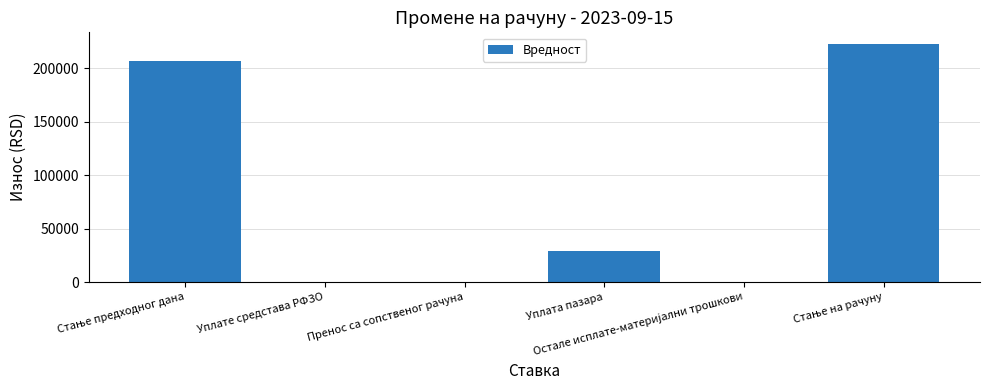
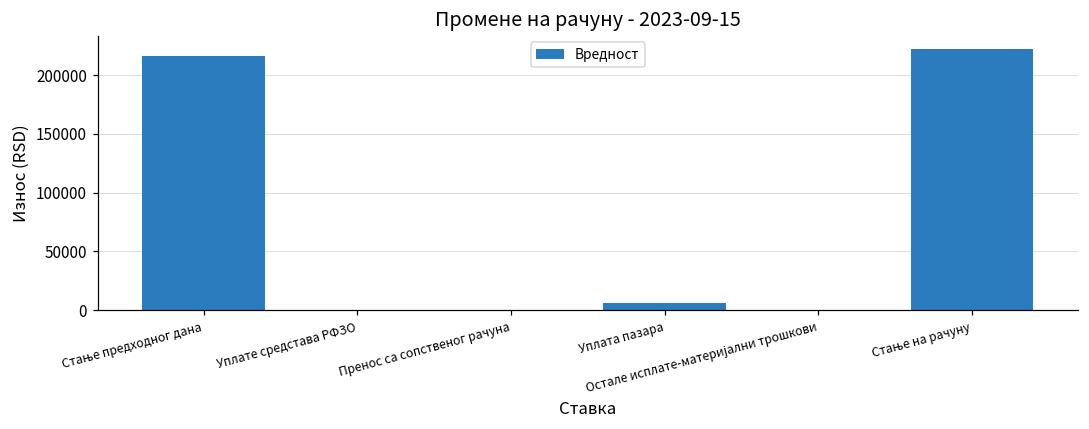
  {
-   "Стање предходног дана": 206000,
+   "Стање предходног дана": 216000,
    "Уплате средстава РФЗО": 0,
    "Пренос са сопственог рачуна": 0,
-   "Уплата пазара": 29000,
+   "Уплата пазара": 7000,
    "Остале исплате-материјални трошкови": 0,
    "Стање на рачуну": 222000
  }
